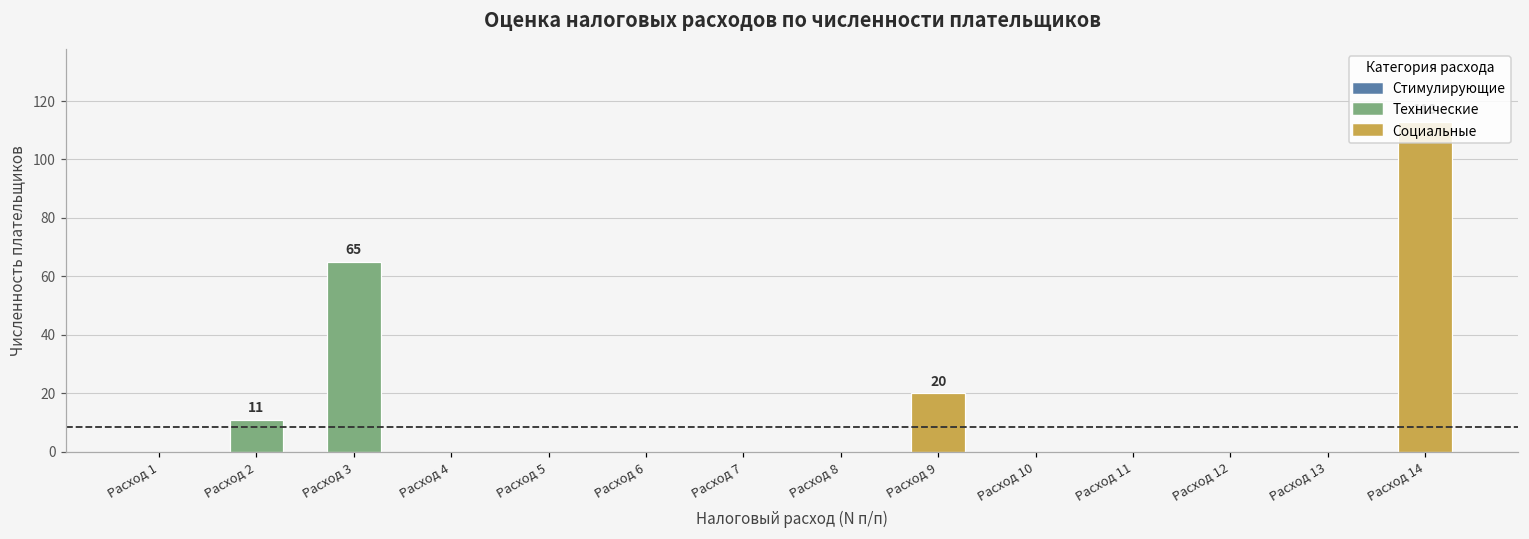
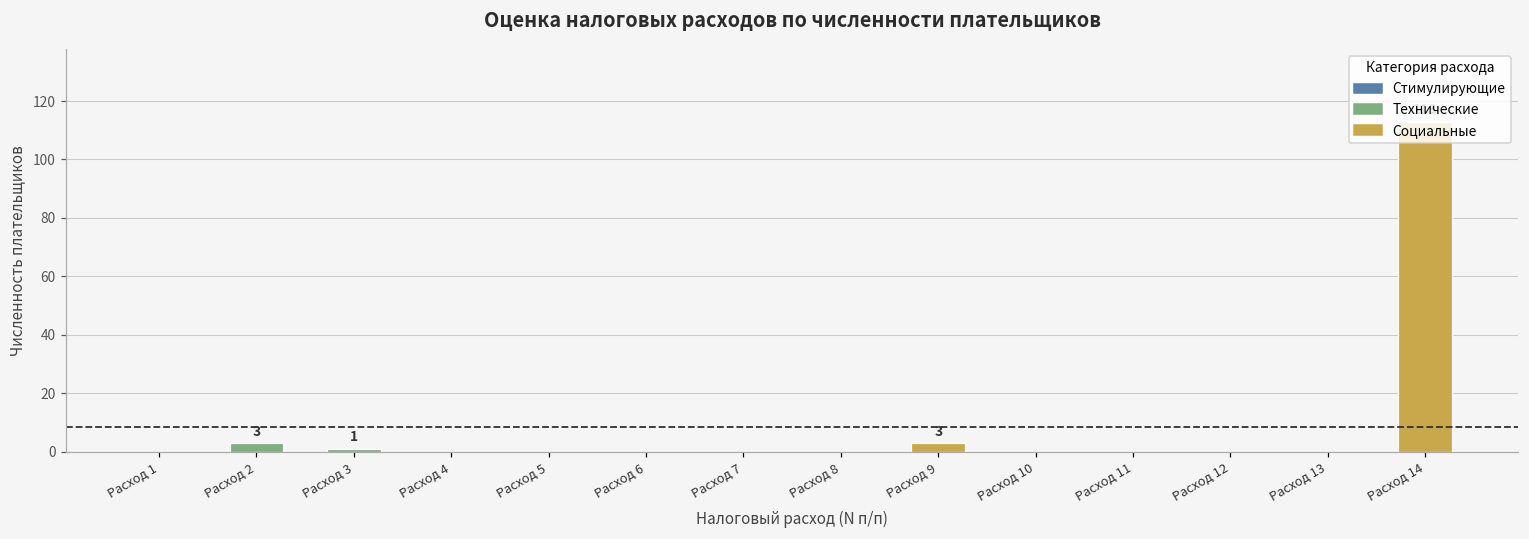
  {
-   "Расход 2": 11,
-   "Расход 3": 65,
-   "Расход 9": 20
+   "Расход 2": 3,
+   "Расход 3": 1,
+   "Расход 9": 3
  }
